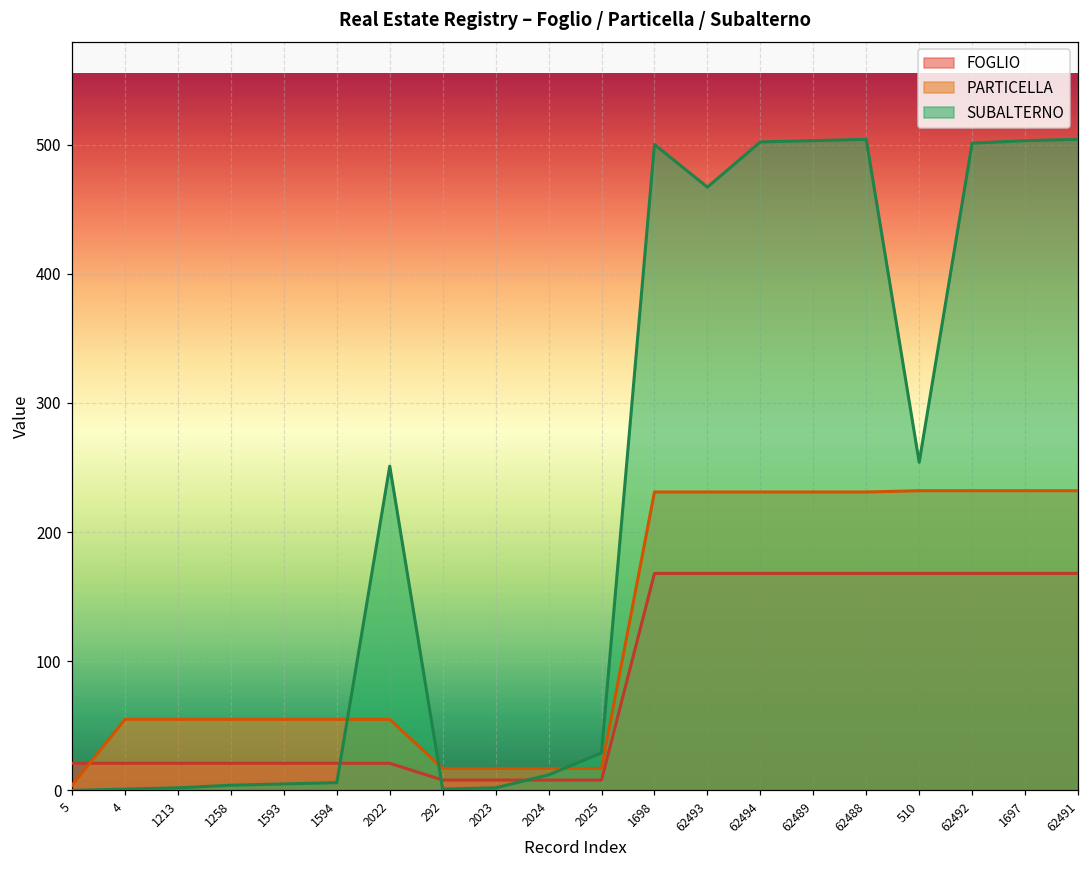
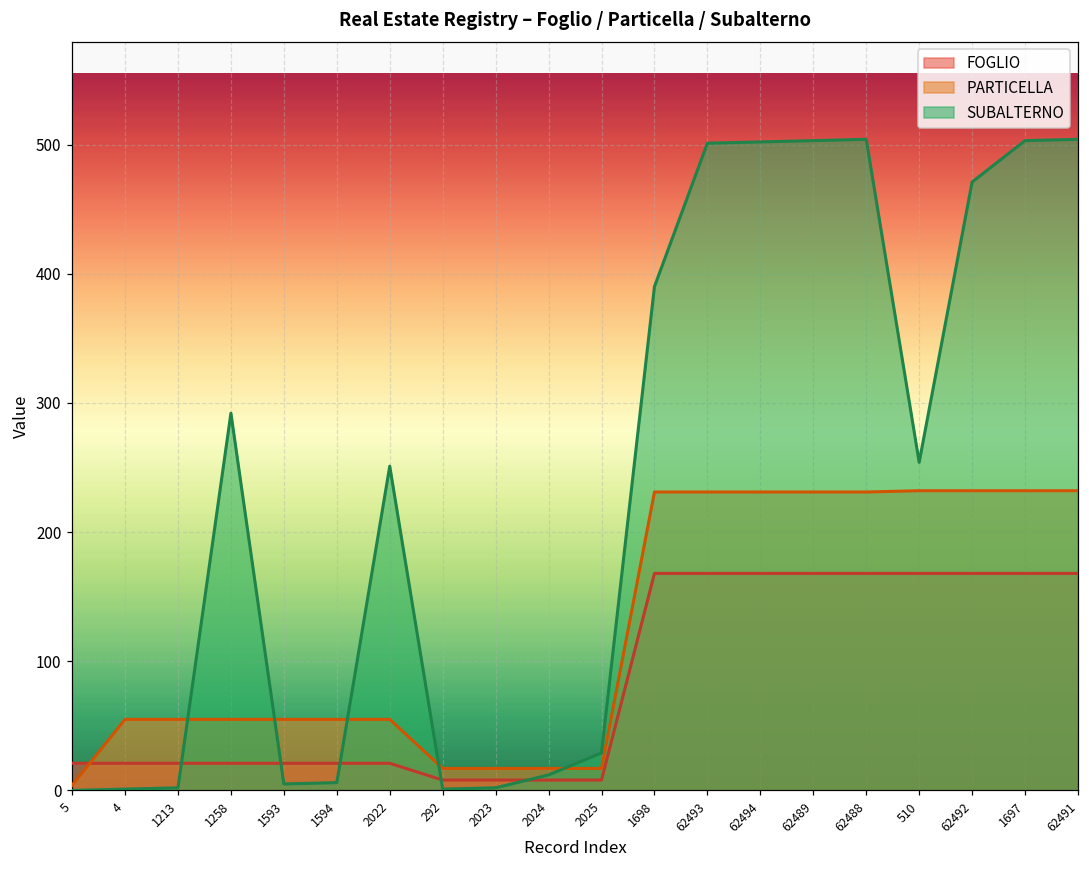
  {
    "SUBALTERNO": {
      "5": 0,
      "4": 1,
      "1213": 2,
-     "1258": 4,
+     "1258": 292,
      "1593": 5,
      "1594": 6,
      "2022": 251,
      "292": 1,
      "2023": 2,
      "2024": 12,
      "2025": 29,
-     "1698": 500,
-     "62493": 467,
+     "1698": 390,
+     "62493": 501,
      "62494": 502,
      "62489": 503,
      "62488": 504,
      "510": 254,
-     "62492": 501,
+     "62492": 471,
      "1697": 503,
      "62491": 504
    }
  }
